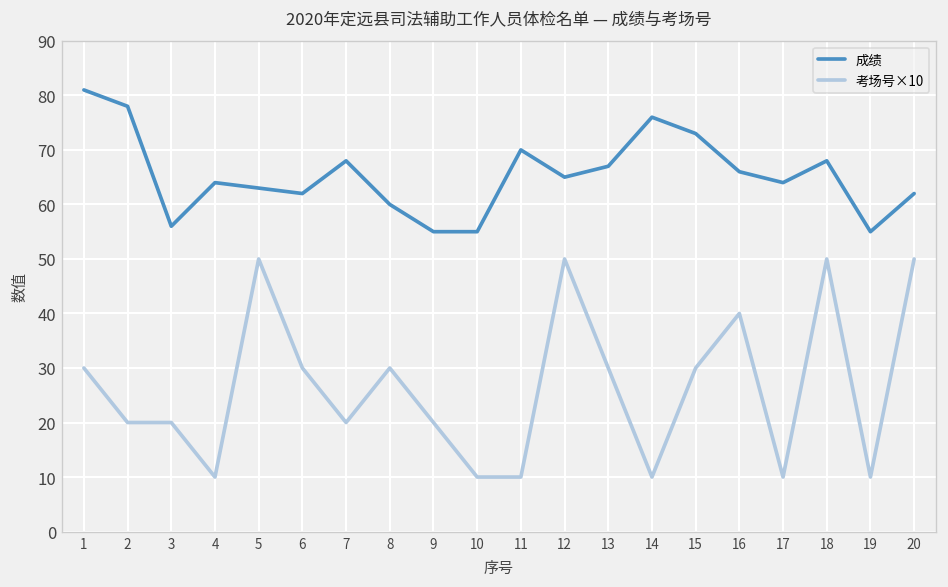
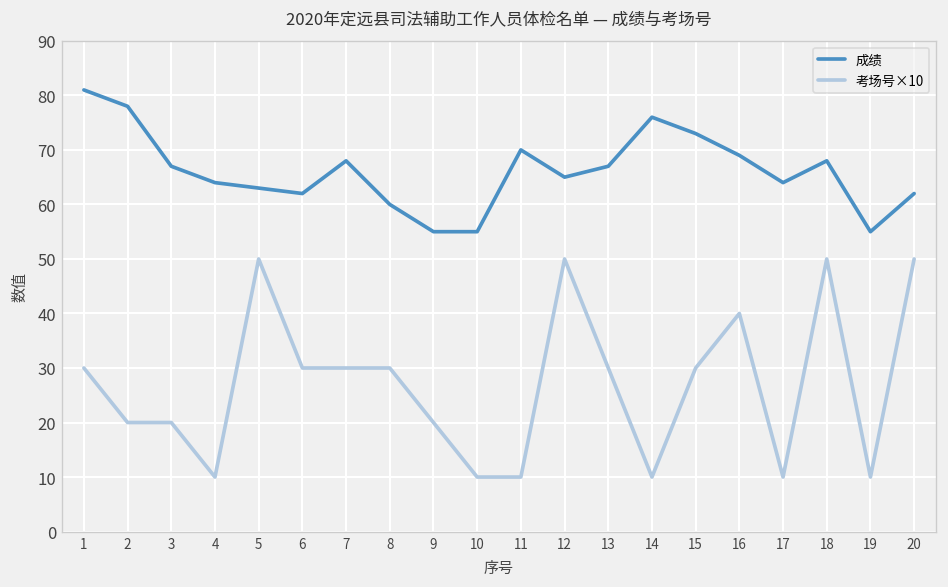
  {
    "成绩": {
      "1": 81,
      "2": 78,
-     "3": 56,
+     "3": 67,
      "4": 64,
      "5": 63,
      "6": 62,
      "7": 68,
      "8": 60,
      "9": 55,
      "10": 55,
      "11": 70,
      "12": 65,
      "13": 67,
      "14": 76,
      "15": 73,
-     "16": 66,
+     "16": 69,
      "17": 64,
      "18": 68,
      "19": 55,
      "20": 62
    },
    "考场号×10": {
      "1": 30,
      "2": 20,
      "3": 20,
      "4": 10,
      "5": 50,
      "6": 30,
-     "7": 20,
+     "7": 30,
      "8": 30,
      "9": 20,
      "10": 10,
      "11": 10,
      "12": 50,
      "13": 30,
      "14": 10,
      "15": 30,
      "16": 40,
      "17": 10,
      "18": 50,
      "19": 10,
      "20": 50
    }
  }
